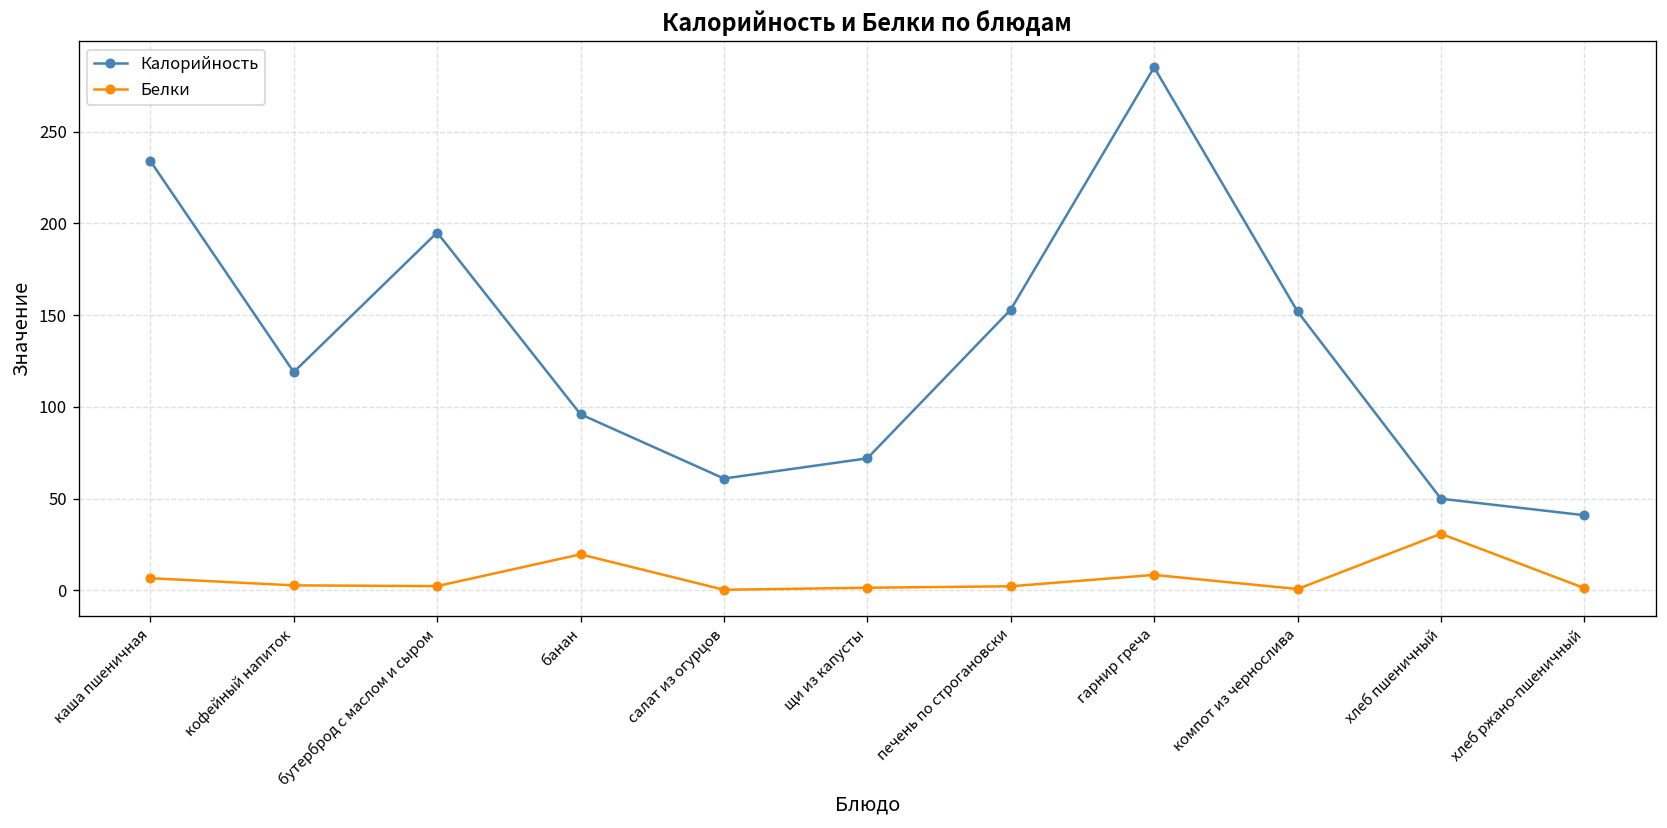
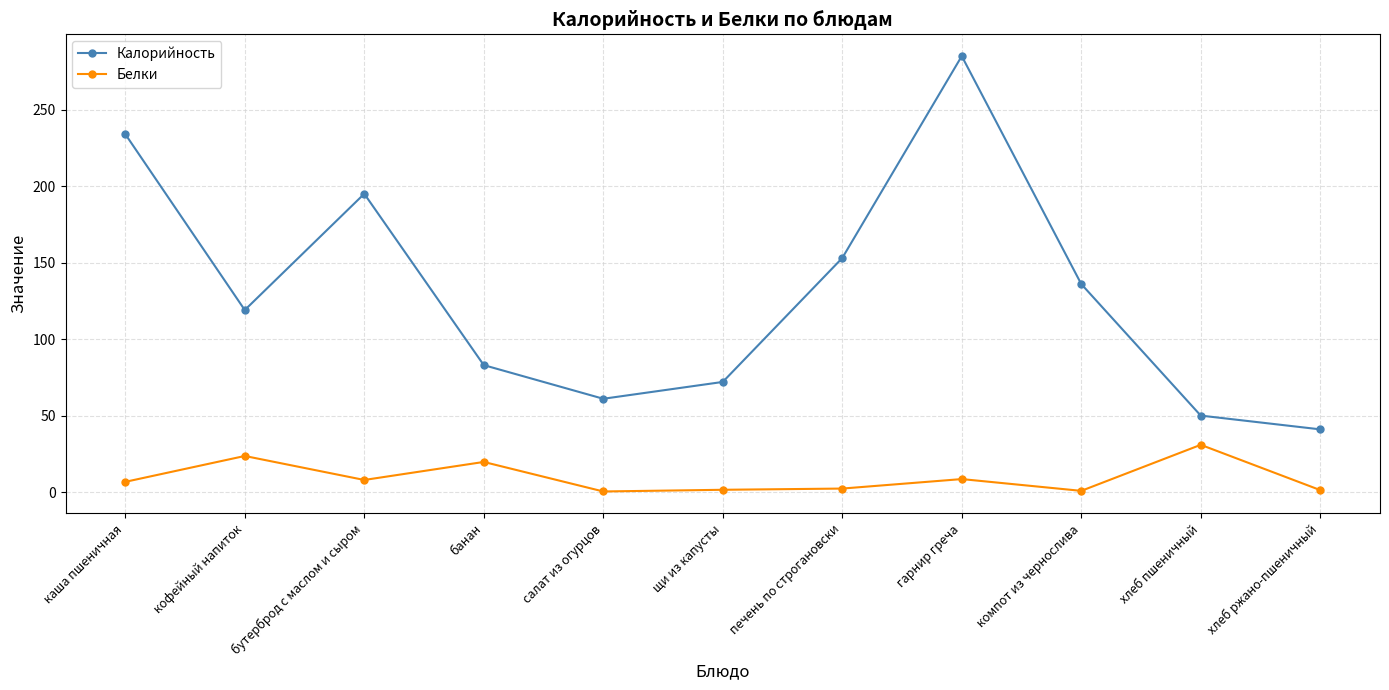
  {
    "Калорийность": {
      "каша пшеничная": 234,
      "кофейный напиток": 119,
      "бутерброд с маслом и сыром": 195,
-     "банан": 96,
+     "банан": 83,
      "салат из огурцов": 61,
      "щи из капусты": 72,
      "печень по строгановски": 153,
      "гарнир греча": 285,
-     "компот из чернослива": 152,
+     "компот из чернослива": 136,
      "хлеб пшеничный": 50,
      "хлеб ржано-пшеничный": 41
    },
    "Белки": {
      "каша пшеничная": 7,
-     "кофейный напиток": 3,
-     "бутерброд с маслом и сыром": 2,
+     "кофейный напиток": 24,
+     "бутерброд с маслом и сыром": 8,
      "банан": 20,
      "салат из огурцов": 0,
      "щи из капусты": 2,
      "печень по строгановски": 2,
      "гарнир греча": 9,
      "компот из чернослива": 1,
      "хлеб пшеничный": 31,
      "хлеб ржано-пшеничный": 1
    }
  }
